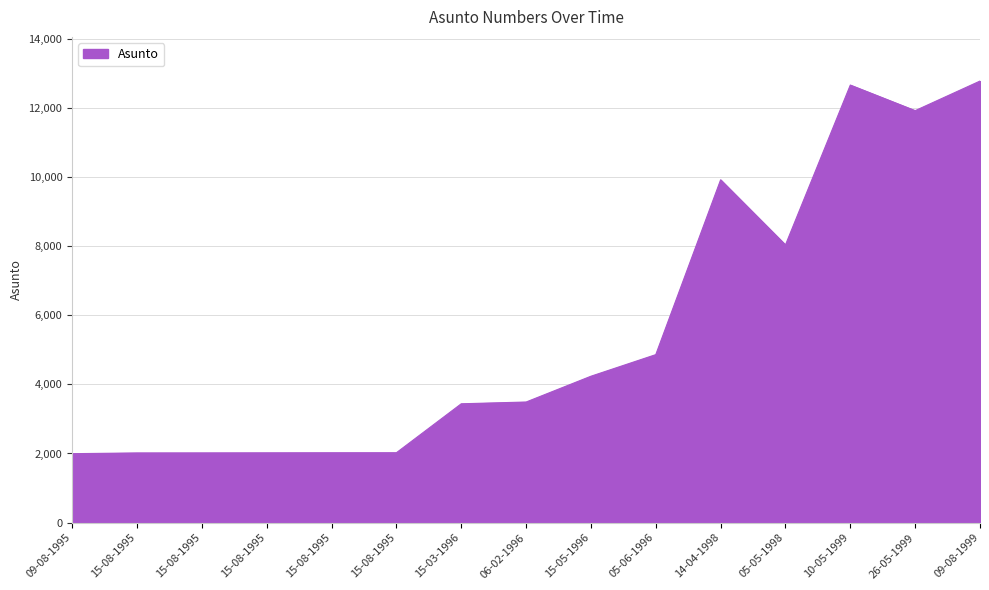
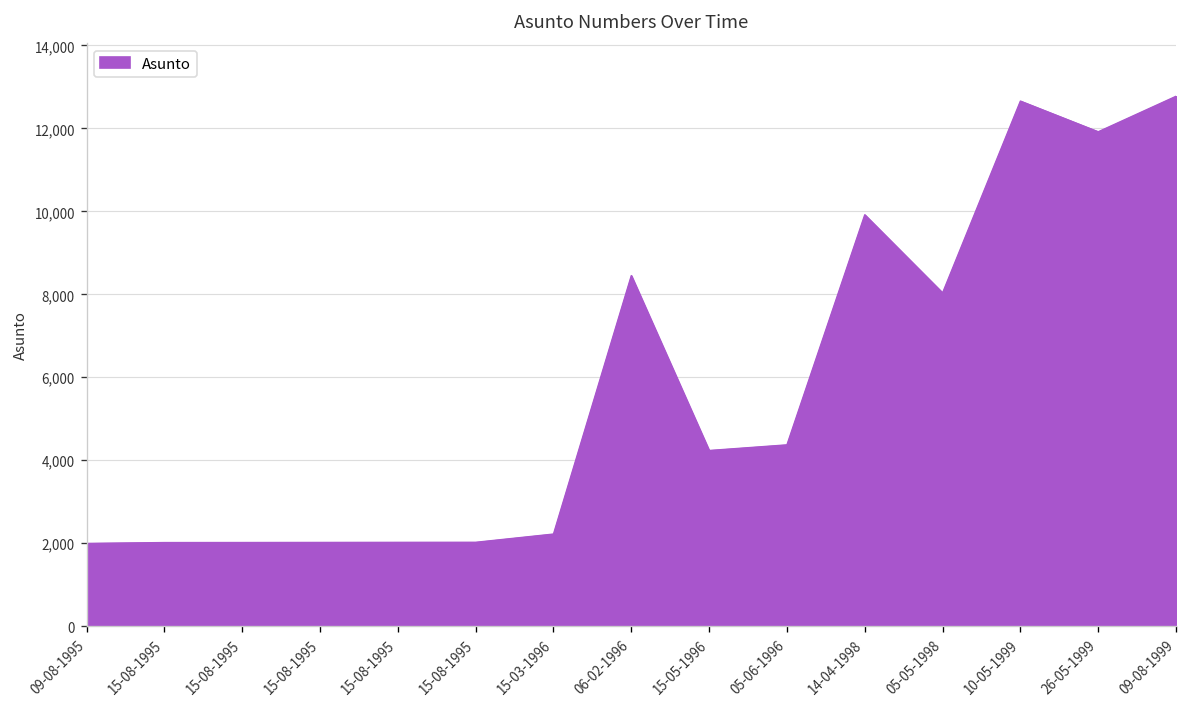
  {
    "09-08-1995": "2,000",
-   "15-03-1996": "3,400",
-   "06-02-1996": "3,500",
+   "15-03-1996": "2,200",
+   "06-02-1996": "8,500",
    "15-05-1996": "4,200",
-   "05-06-1996": "4,900",
+   "05-06-1996": "4,400",
    "14-04-1998": "9,900",
    "05-05-1998": "8,000",
    "10-05-1999": "12,700",
    "26-05-1999": "11,900",
    "09-08-1999": "12,800"
  }
